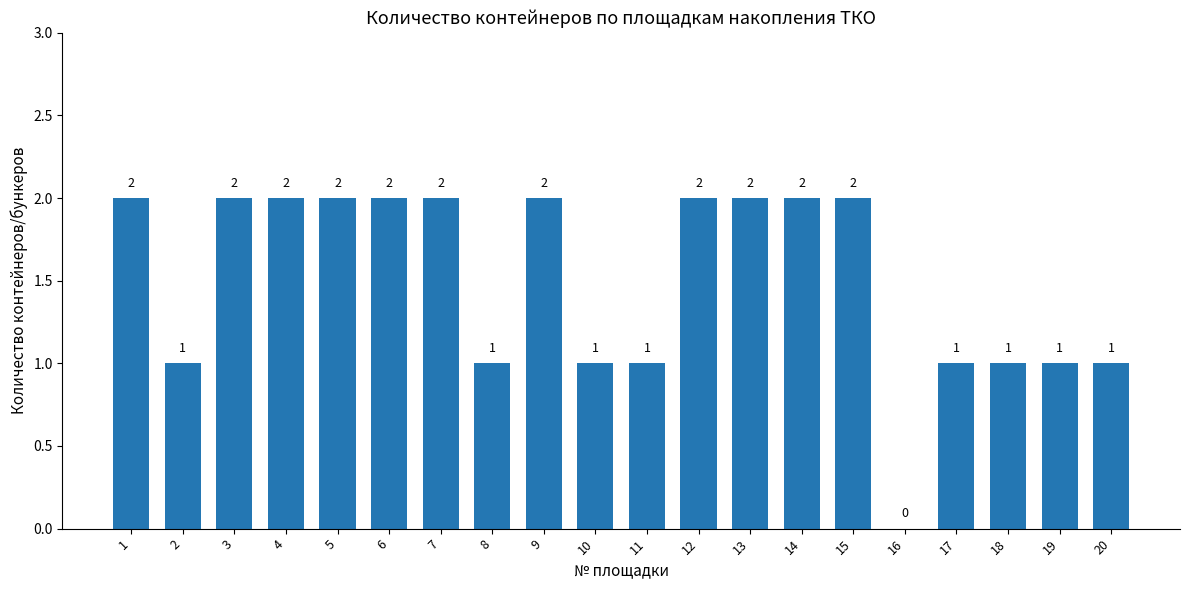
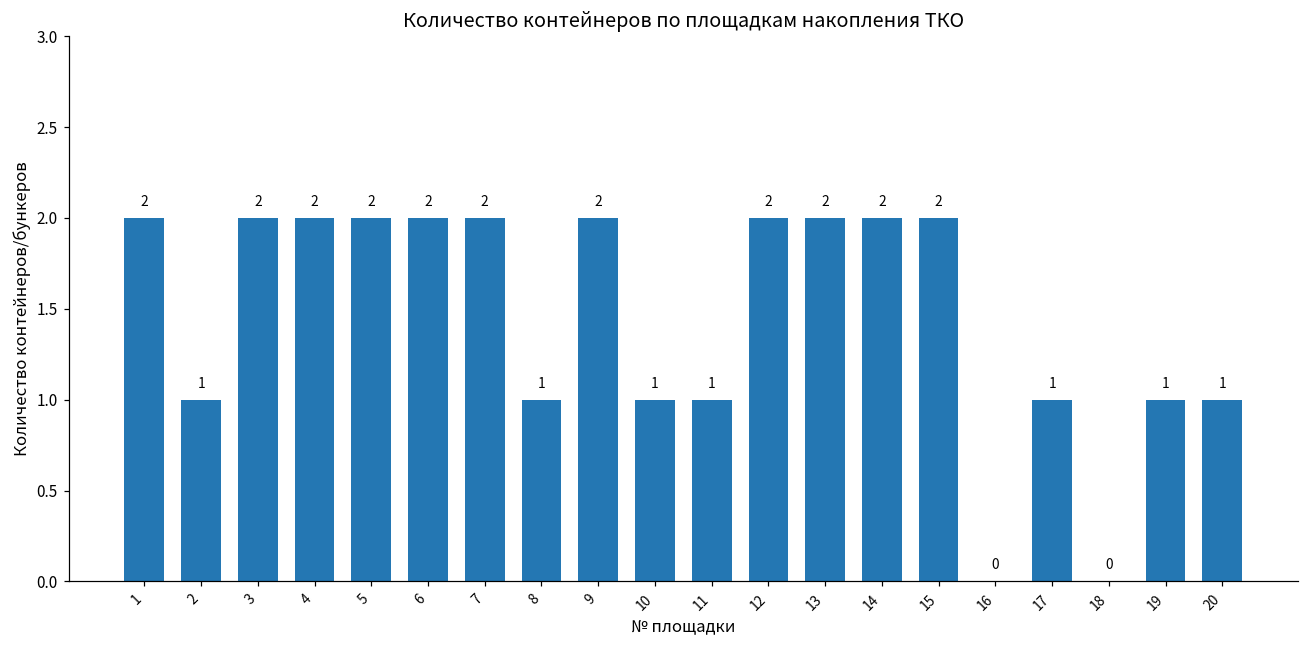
  {
    "1": 2,
    "2": 1,
    "3": 2,
    "4": 2,
    "5": 2,
    "6": 2,
    "7": 2,
    "8": 1,
    "9": 2,
    "10": 1,
    "11": 1,
    "12": 2,
    "13": 2,
    "14": 2,
    "15": 2,
    "16": 0,
    "17": 1,
-   "18": 1,
+   "18": 0,
    "19": 1,
    "20": 1
  }
